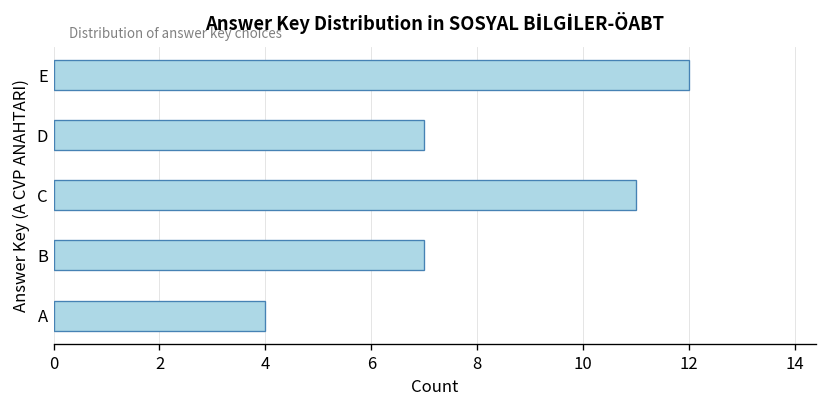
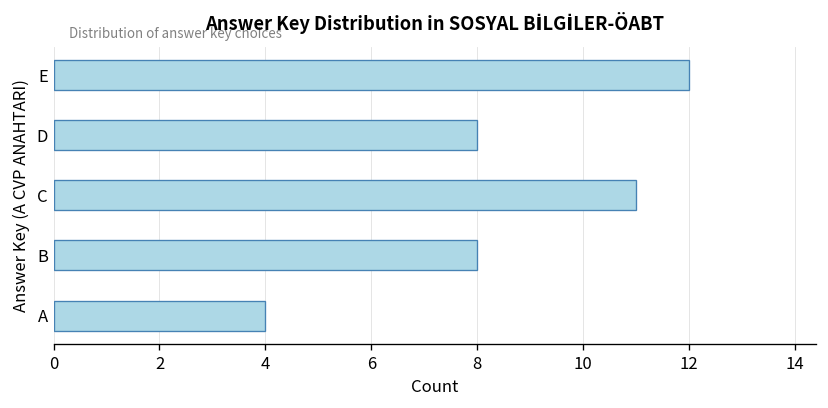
  {
    "E": 12,
-   "D": 7,
+   "D": 8,
    "C": 11,
-   "B": 7,
+   "B": 8,
    "A": 4
  }
